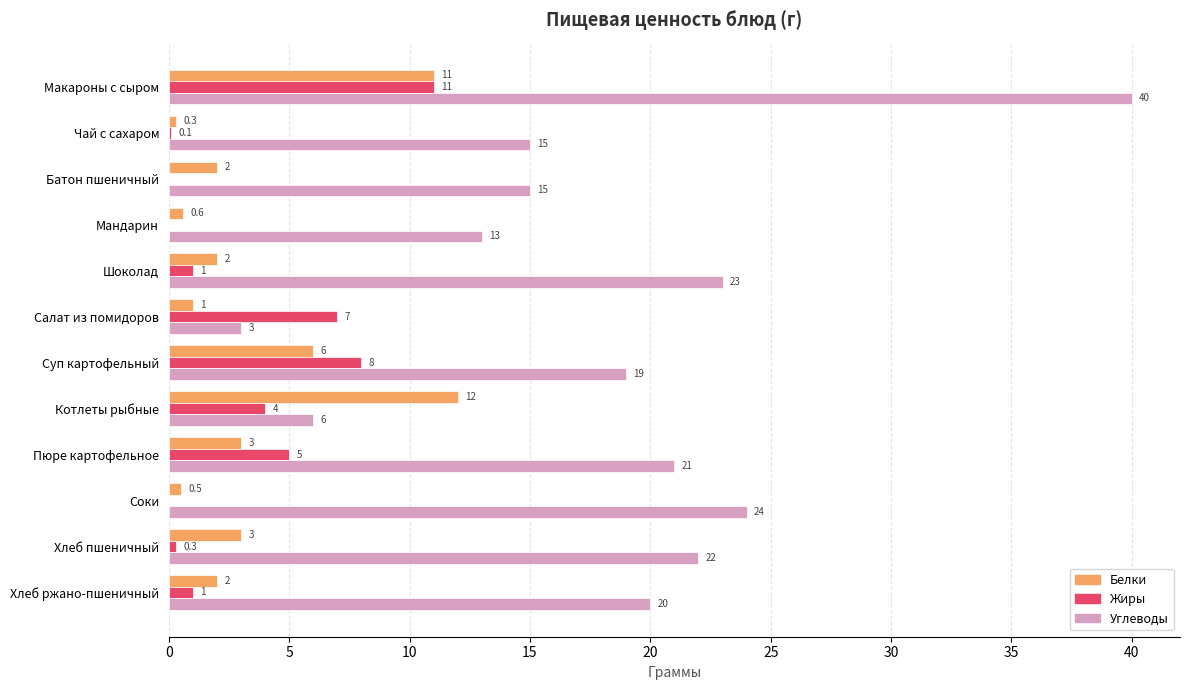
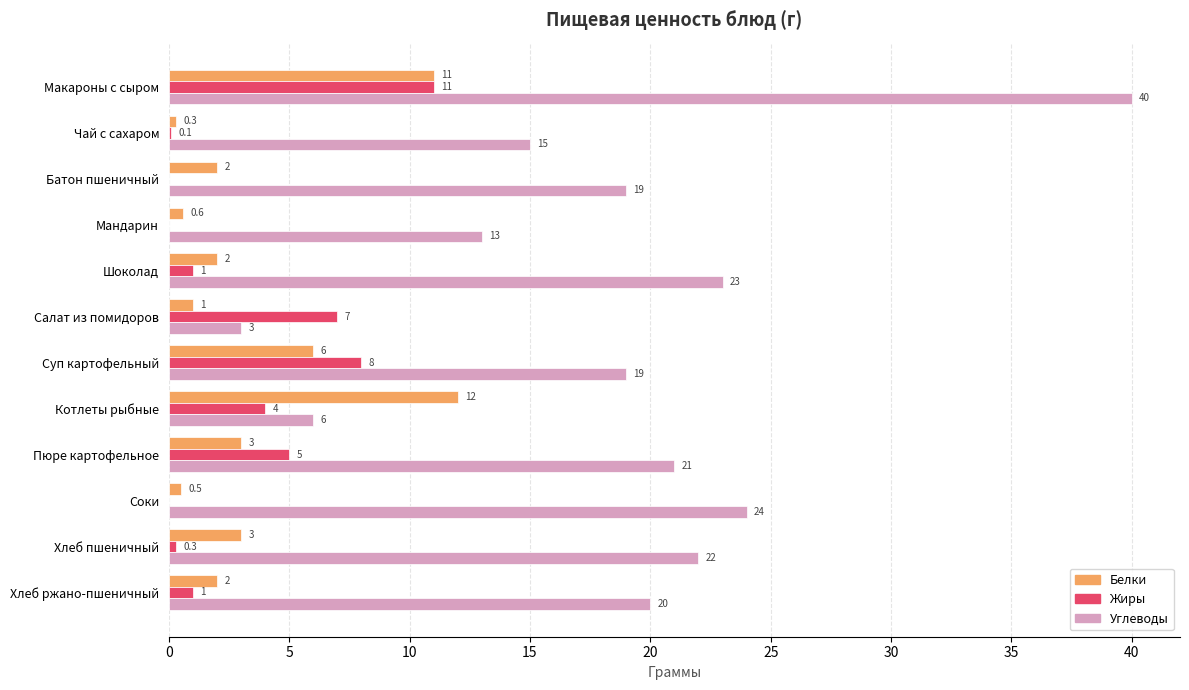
  {
    "Белки": {
      "Макароны с сыром": 11,
      "Чай с сахаром": 0.3,
      "Батон пшеничный": 2,
      "Мандарин": 0.6,
      "Шоколад": 2,
      "Салат из помидоров": 1,
      "Суп картофельный": 6,
      "Котлеты рыбные": 12,
      "Пюре картофельное": 3,
      "Соки": 0.5,
      "Хлеб пшеничный": 3,
      "Хлеб ржано-пшеничный": 2
    },
    "Жиры": {
      "Макароны с сыром": 11,
      "Чай с сахаром": 0.1,
      "Шоколад": 1,
      "Салат из помидоров": 7,
      "Суп картофельный": 8,
      "Котлеты рыбные": 4,
      "Пюре картофельное": 5,
      "Хлеб пшеничный": 0.3,
      "Хлеб ржано-пшеничный": 1
    },
    "Углеводы": {
      "Макароны с сыром": 40,
      "Чай с сахаром": 15,
-     "Батон пшеничный": 15,
+     "Батон пшеничный": 19,
      "Мандарин": 13,
      "Шоколад": 23,
      "Салат из помидоров": 3,
      "Суп картофельный": 19,
      "Котлеты рыбные": 6,
      "Пюре картофельное": 21,
      "Соки": 24,
      "Хлеб пшеничный": 22,
      "Хлеб ржано-пшеничный": 20
    }
  }
